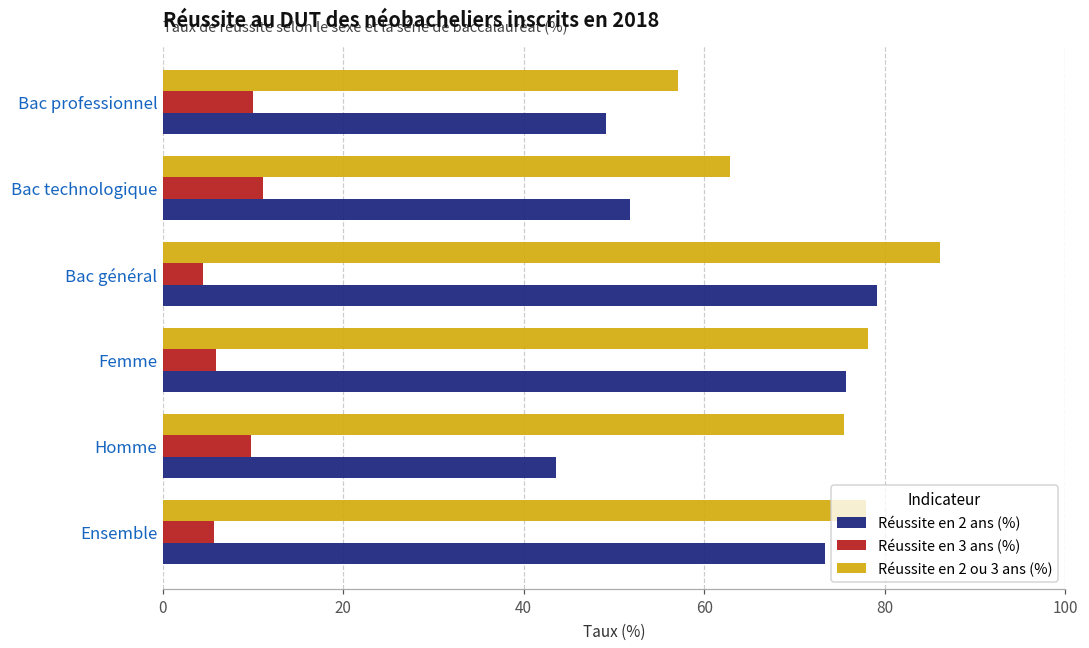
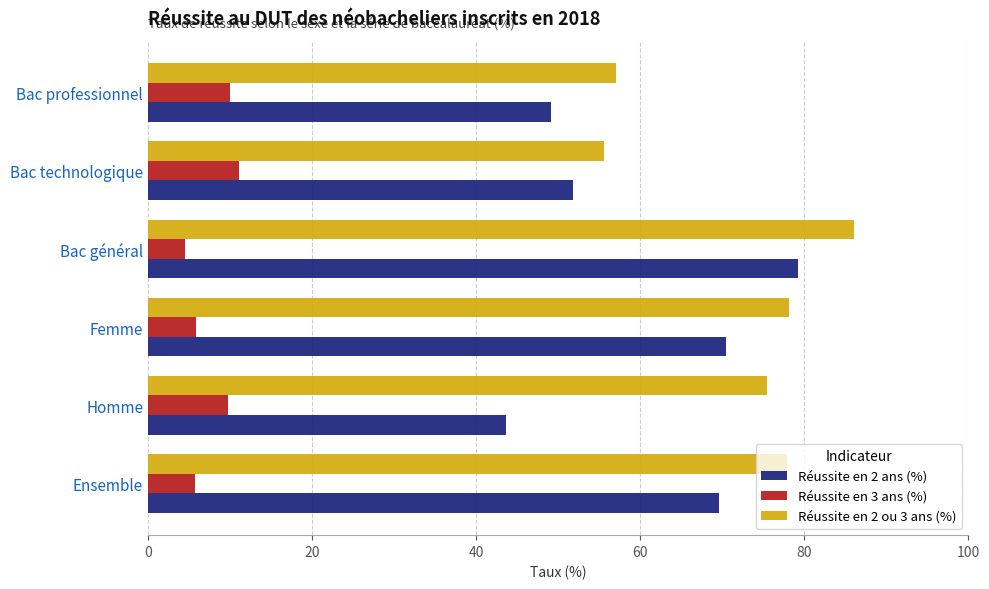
  {
    "Réussite en 2 ans (%)": {
      "Bac professionnel": 49,
      "Bac technologique": 52,
      "Bac général": 79,
-     "Femme": 76,
+     "Femme": 71,
      "Homme": 44,
-     "Ensemble": 73
+     "Ensemble": 70
    },
    "Réussite en 3 ans (%)": {
      "Bac professionnel": 10,
      "Bac technologique": 11,
      "Bac général": 5,
      "Femme": 6,
      "Homme": 10,
      "Ensemble": 6
    },
    "Réussite en 2 ou 3 ans (%)": {
      "Bac professionnel": 57,
-     "Bac technologique": 63,
+     "Bac technologique": 56,
      "Bac général": 86,
      "Femme": 78,
      "Homme": 76
    }
  }
